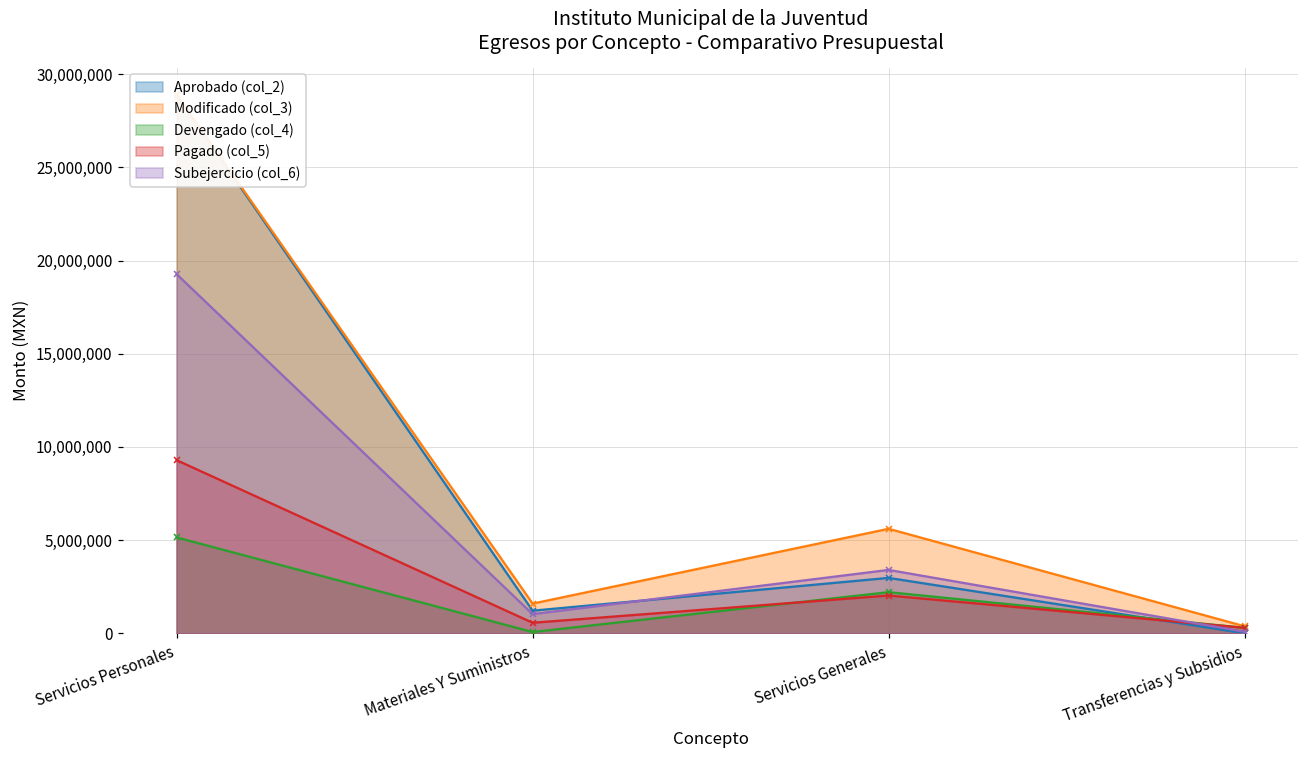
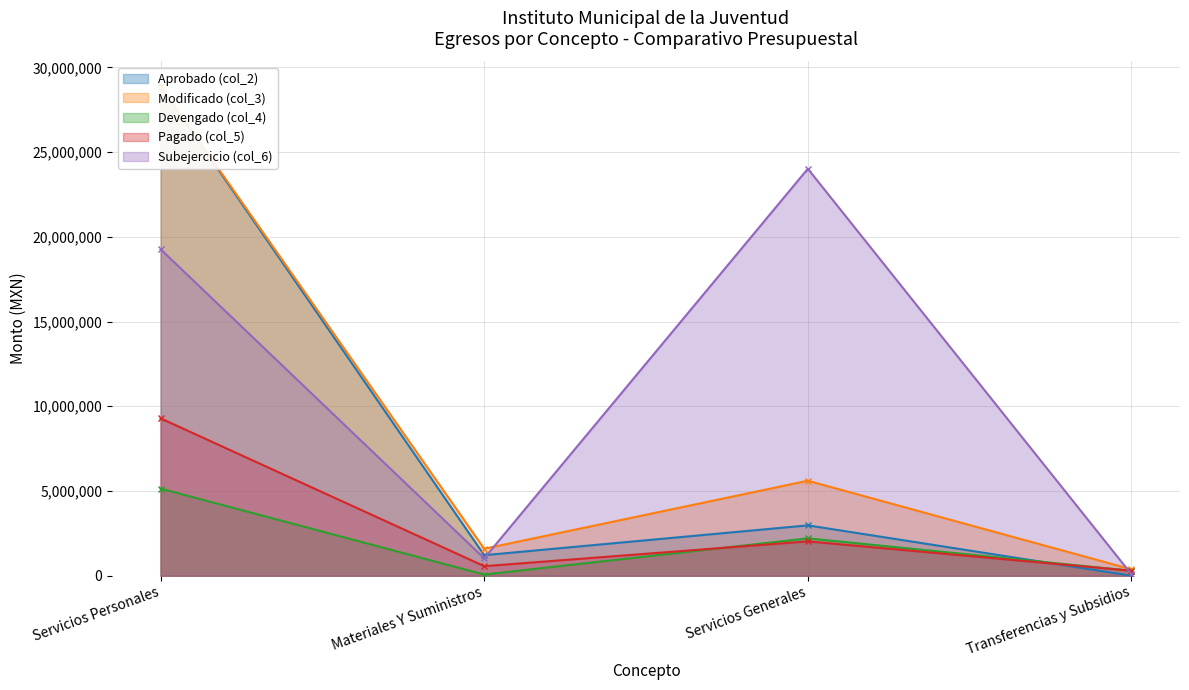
  {
    "Aprobado (col_2)": {
      "Materiales Y Suministros": "1,200,000",
      "Servicios Generales": "3,000,000"
    },
    "Devengado (col_4)": {
      "Servicios Personales": "5,100,000",
      "Materiales Y Suministros": "100,000",
      "Servicios Generales": "2,200,000"
    },
    "Subejercicio (col_6)": {
      "Servicios Personales": "19,300,000",
      "Materiales Y Suministros": "1,000,000",
-     "Servicios Generales": "3,400,000"
+     "Servicios Generales": "24,000,000"
    }
  }
